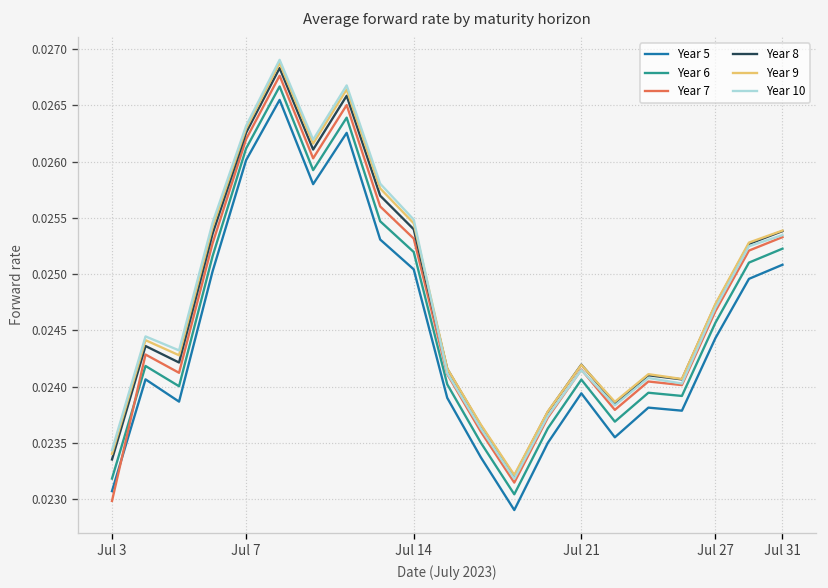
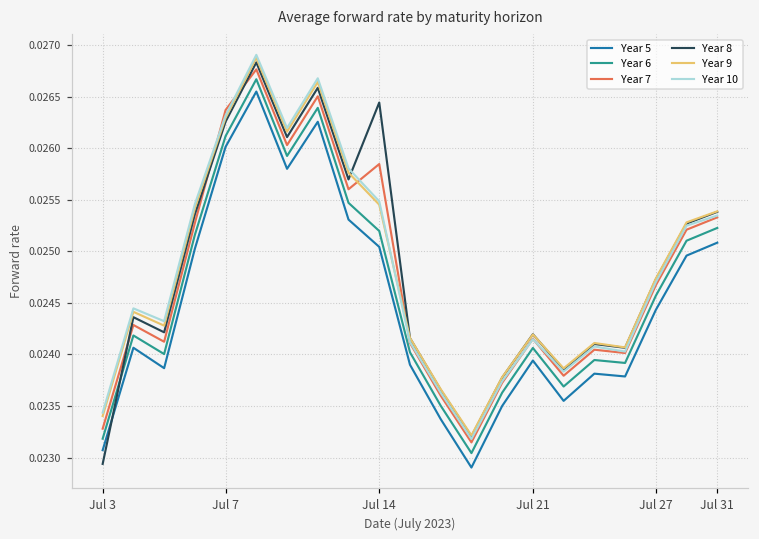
  {
    "Year 7": {
-     "Jul 3": 0.0230,
-     "Jul 7": 0.0262,
-     "Jul 14": 0.0253,
+     "Jul 3": 0.0233,
+     "Jul 7": 0.0264,
+     "Jul 14": 0.0258,
      "Jul 27": 0.0247
    },
    "Year 8": {
-     "Jul 3": 0.0234,
+     "Jul 3": 0.0229,
      "Jul 7": 0.0263,
-     "Jul 14": 0.0254
+     "Jul 14": 0.0264
    },
    "Year 9": {
      "Jul 3": 0.0234,
      "Jul 14": 0.0255
    },
    "Year 10": {
      "Jul 3": 0.0234,
      "Jul 14": 0.0255
    }
  }
